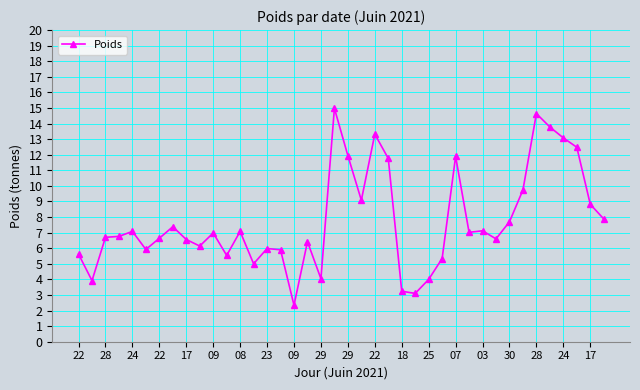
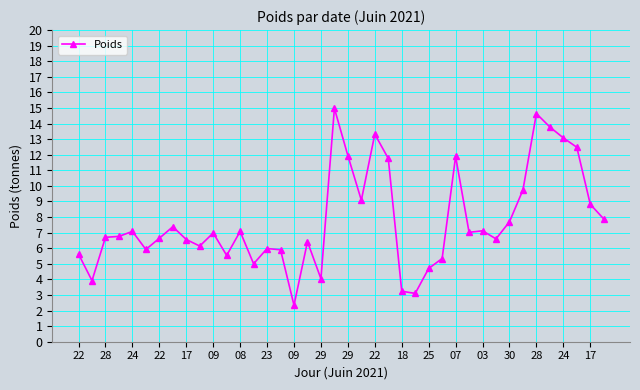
  {
    "18": 3.2,
-   "25": 4.0,
+   "25": 4.7,
    "07": 11.9
  }
